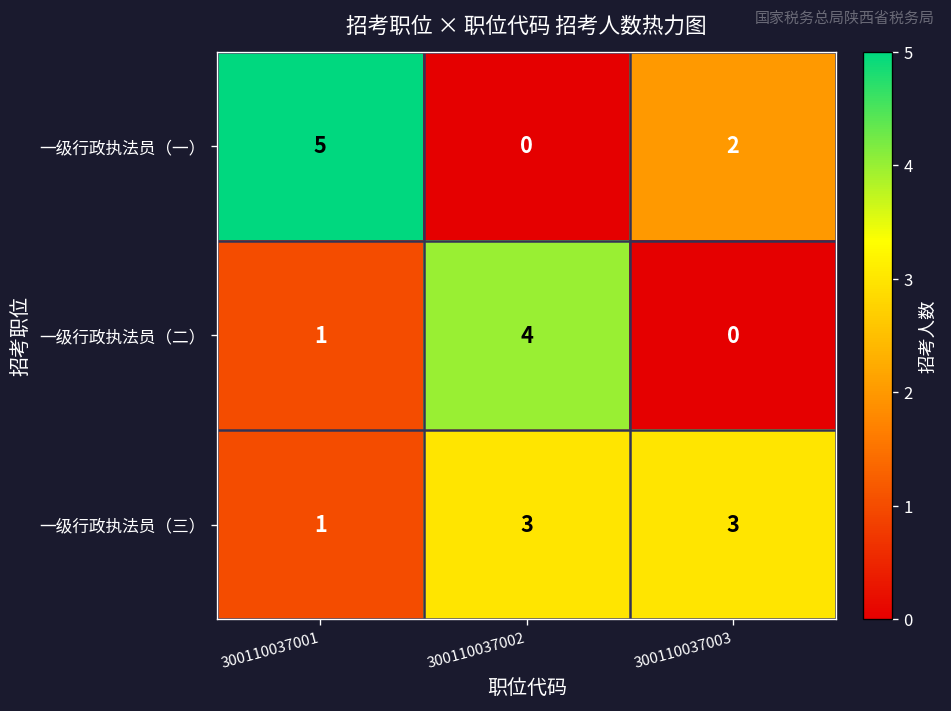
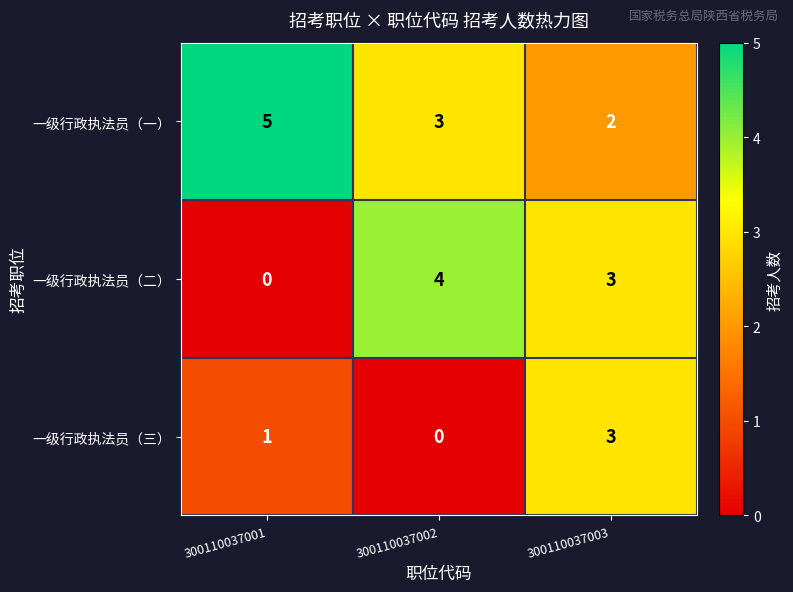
  {
    "一级行政执法员（一）": {
      "300110037001": 5,
-     "300110037002": 0,
+     "300110037002": 3,
      "300110037003": 2
    },
    "一级行政执法员（二）": {
-     "300110037001": 1,
+     "300110037001": 0,
      "300110037002": 4,
-     "300110037003": 0
+     "300110037003": 3
    },
    "一级行政执法员（三）": {
      "300110037001": 1,
-     "300110037002": 3,
+     "300110037002": 0,
      "300110037003": 3
    }
  }
